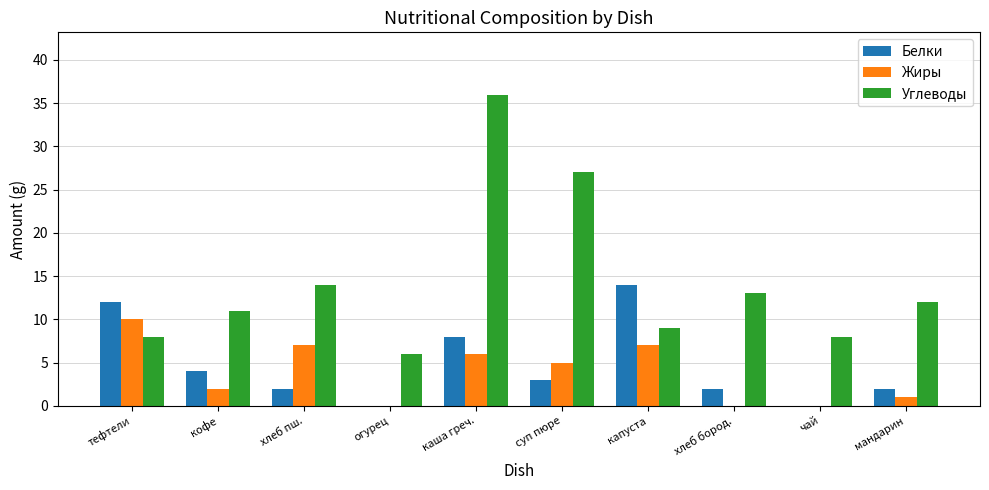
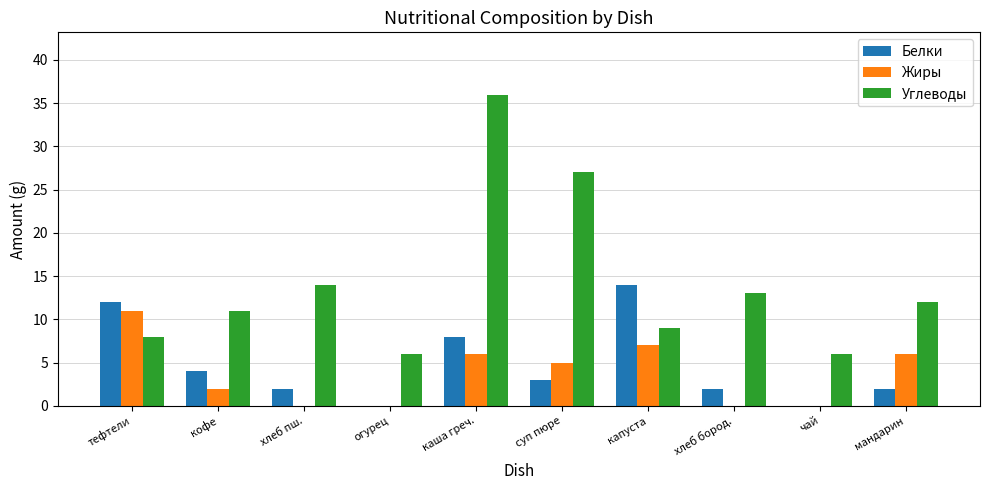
  {
    "Белки": {
      "тефтели": 12,
      "кофе": 4,
      "хлеб пш.": 2,
      "огурец": 0,
      "каша греч.": 8,
      "суп пюре": 3,
      "капуста": 14,
      "хлеб бород.": 2,
      "чай": 0,
      "мандарин": 2
    },
    "Жиры": {
-     "тефтели": 10,
+     "тефтели": 11,
      "кофе": 2,
-     "хлеб пш.": 7,
+     "хлеб пш.": 0,
      "огурец": 0,
      "каша греч.": 6,
      "суп пюре": 5,
      "капуста": 7,
      "хлеб бород.": 0,
      "чай": 0,
-     "мандарин": 1
+     "мандарин": 6
    },
    "Углеводы": {
      "тефтели": 8,
      "кофе": 11,
      "хлеб пш.": 14,
      "огурец": 6,
      "каша греч.": 36,
      "суп пюре": 27,
      "капуста": 9,
      "хлеб бород.": 13,
-     "чай": 8,
+     "чай": 6,
      "мандарин": 12
    }
  }
